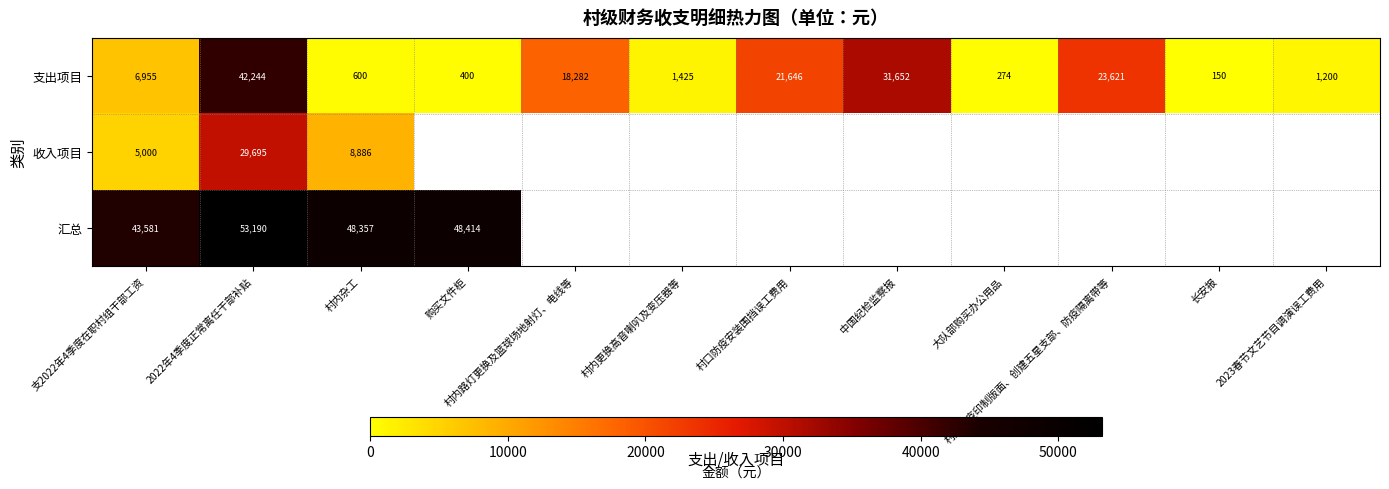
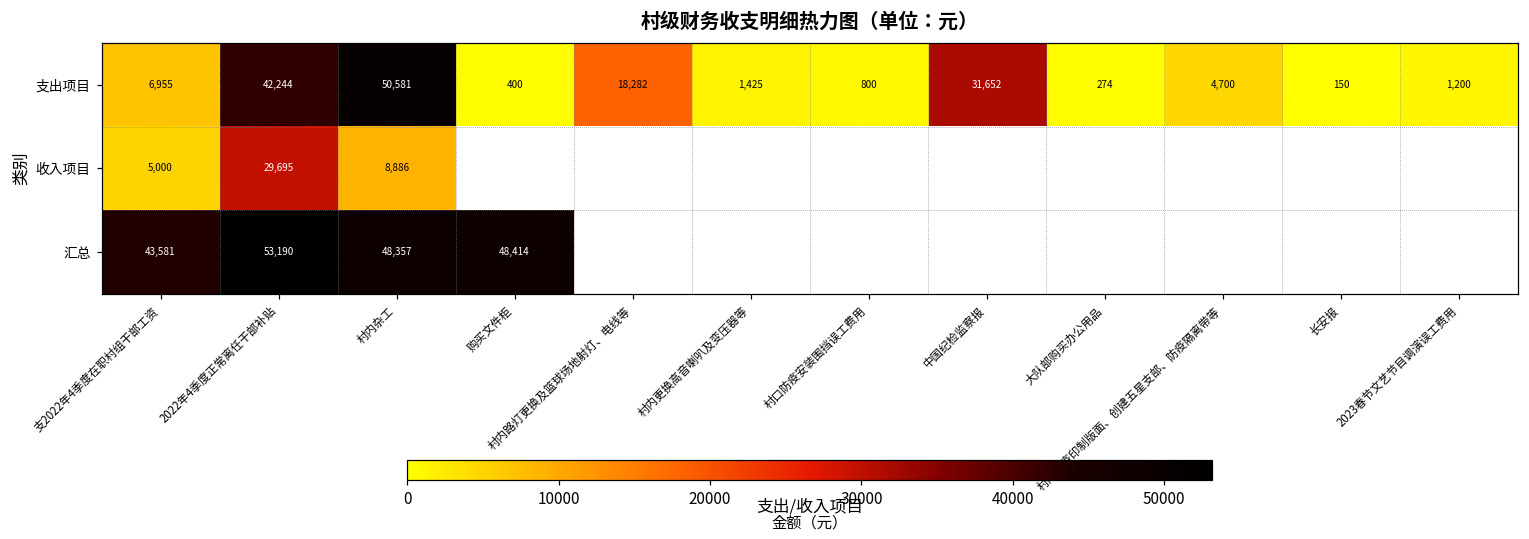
  {
    "支出项目": {
      "支2022年4季度在职村组干部工资": "6,955",
      "2022年4季度正常离任干部补贴": "42,244",
-     "村内杂工": "600",
+     "村内杂工": "50,581",
      "购买文件柜": "400",
      "村内路灯更换及篮球场地射灯、电线等": "18,282",
      "村内更换高音喇叭及变压器等": "1,425",
-     "村口防疫安装围挡误工费用": "21,646",
+     "村口防疫安装围挡误工费用": "800",
      "中国纪检监察报": "31,652",
      "大队部购买办公用品": "274",
-     "村内防疫印制版面、创建五星支部、防疫隔离带等": "23,621",
+     "村内防疫印制版面、创建五星支部、防疫隔离带等": "4,700",
      "长安报": "150",
      "2023春节文艺节目调演误工费用": "1,200"
    },
    "收入项目": {
      "支2022年4季度在职村组干部工资": "5,000",
      "2022年4季度正常离任干部补贴": "29,695",
      "村内杂工": "8,886"
    },
    "汇总": {
      "支2022年4季度在职村组干部工资": "43,581",
      "2022年4季度正常离任干部补贴": "53,190",
      "村内杂工": "48,357",
      "购买文件柜": "48,414"
    }
  }
